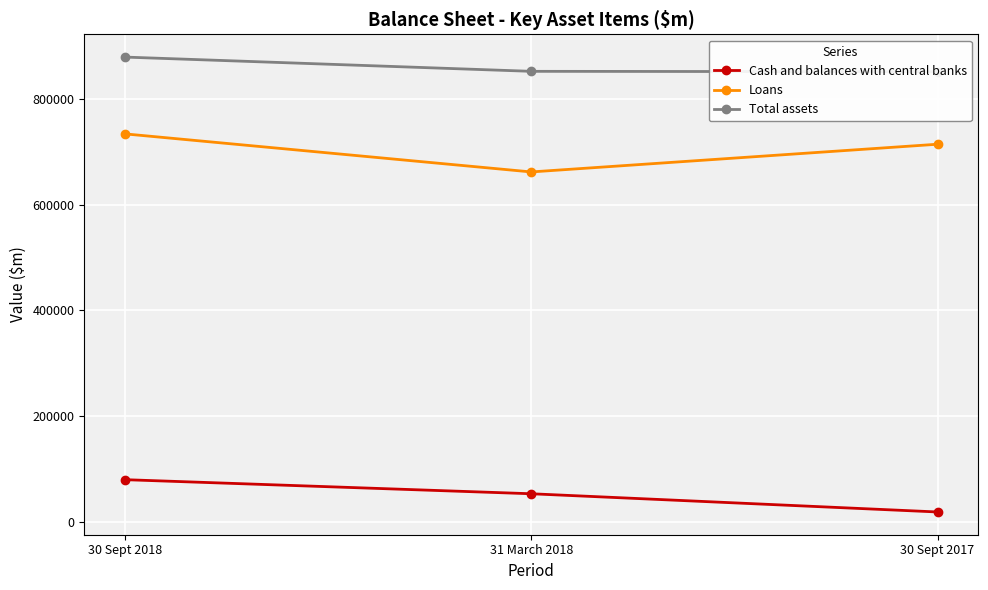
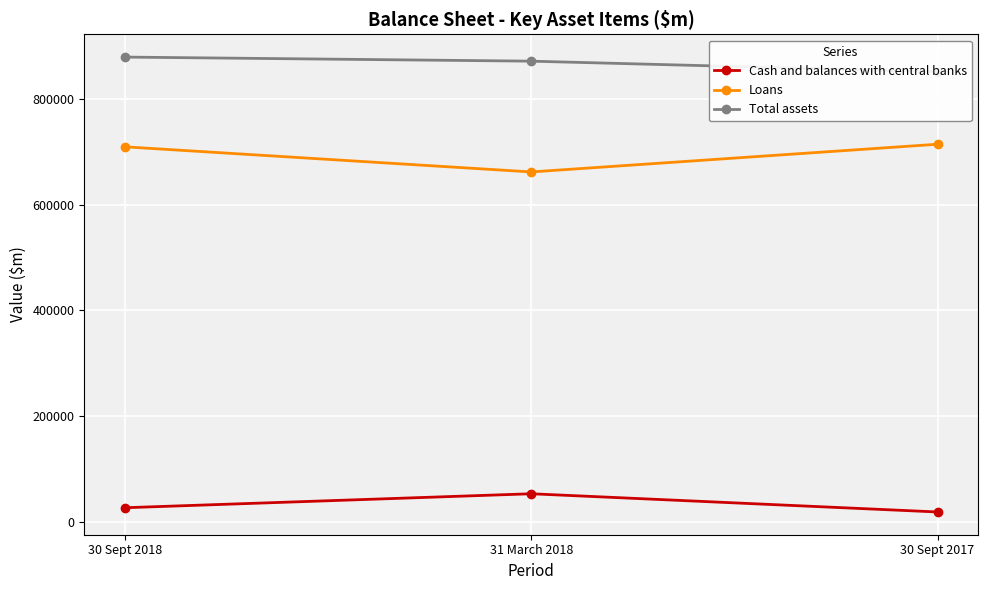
  {
    "Cash and balances with central banks": {
-     "30 Sept 2018": 80000,
+     "30 Sept 2018": 30000,
      "31 March 2018": 50000,
      "30 Sept 2017": 20000
    },
    "Loans": {
-     "30 Sept 2018": 730000,
+     "30 Sept 2018": 710000,
      "31 March 2018": 660000,
      "30 Sept 2017": 710000
    },
    "Total assets": {
      "30 Sept 2018": 880000,
-     "31 March 2018": 850000
+     "31 March 2018": 870000
    }
  }
